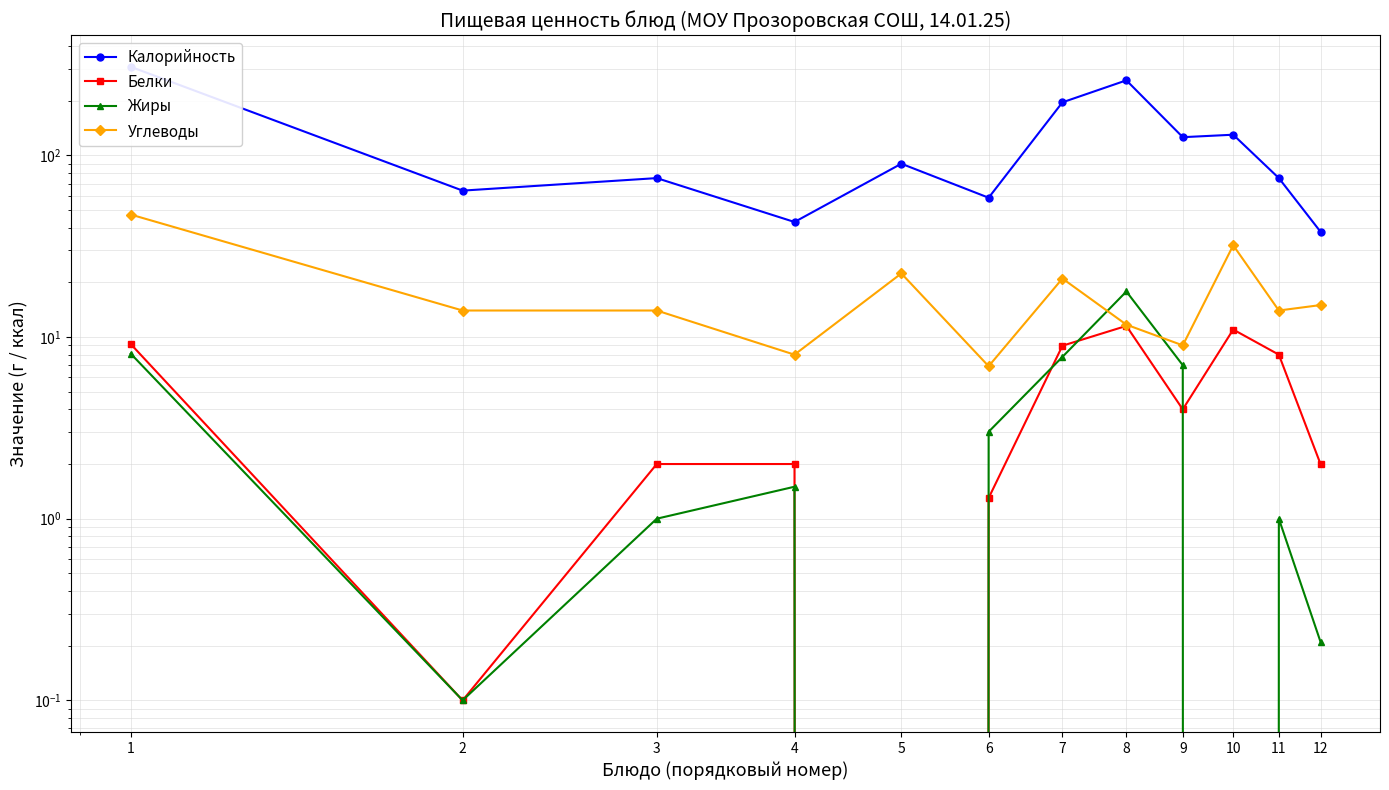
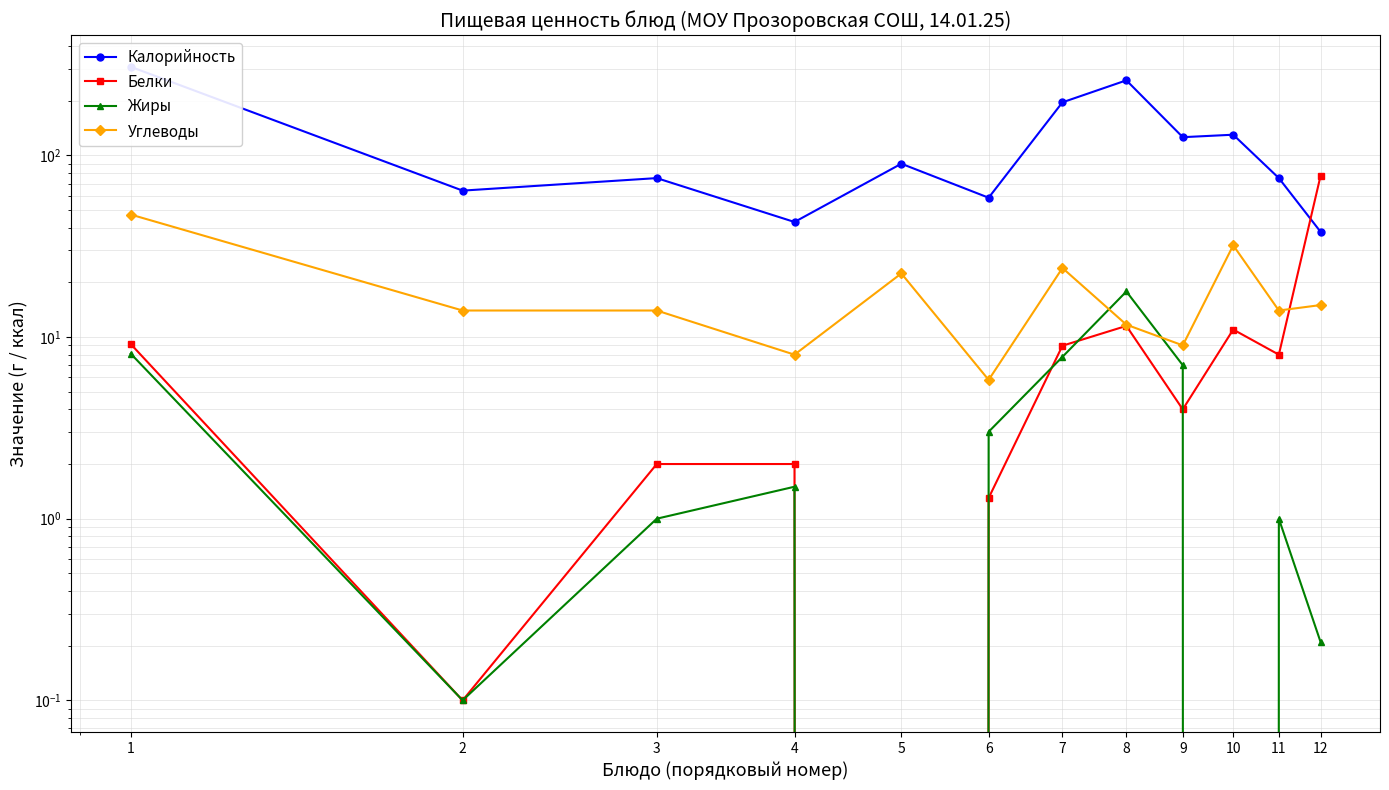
  {
    "Калорийность": {
      "2": 64,
      "3": 75,
      "4": 43,
      "5": 90,
      "6": 58,
      "7": 200,
      "8": 260,
      "9": 130,
      "10": 130,
      "11": 75,
      "12": 38
    },
    "Белки": {
      "1": 9,
      "3": 2,
      "4": 2,
      "6": 1.3,
      "7": 9,
      "9": 4,
      "10": 11,
      "11": 8,
-     "12": 2
+     "12": 77
    },
    "Жиры": {
      "1": 8,
      "3": 1.0,
      "4": 1.5,
      "6": 3.0,
      "7": 7.8,
      "8": 18,
      "9": 7.0,
      "11": 1.0,
      "12": 0.21
    },
    "Углеводы": {
      "1": 47,
      "2": 14,
      "3": 14,
      "4": 8,
      "5": 22,
-     "6": 6.9,
-     "7": 21,
+     "6": 5.8,
+     "7": 24,
      "9": 9,
      "10": 32,
      "11": 14,
      "12": 15
    }
  }
